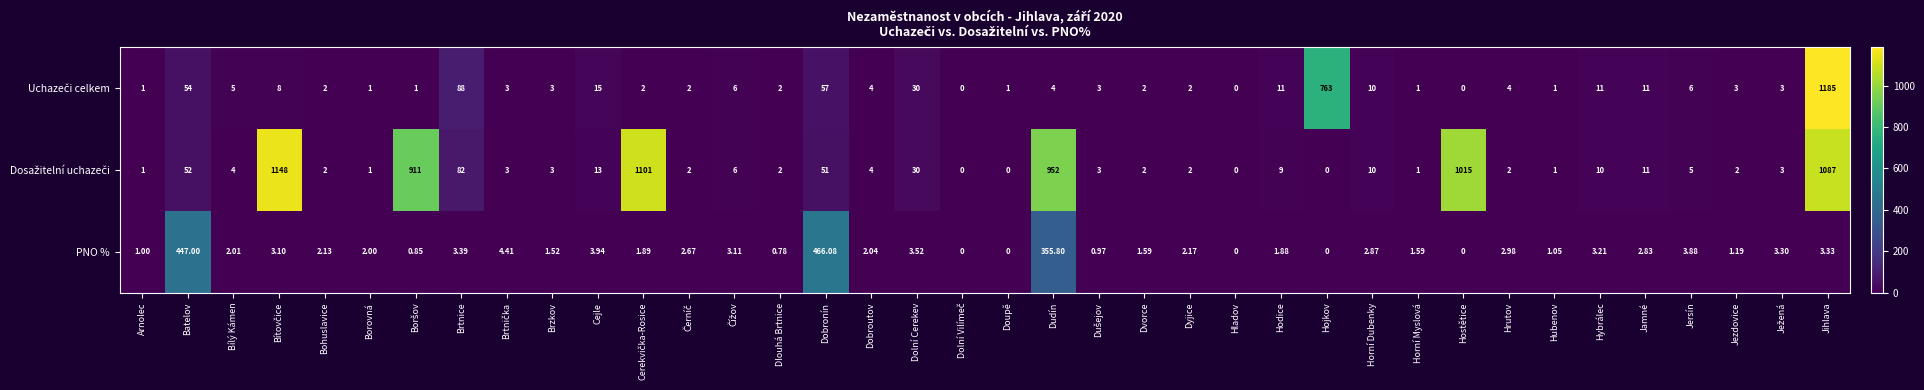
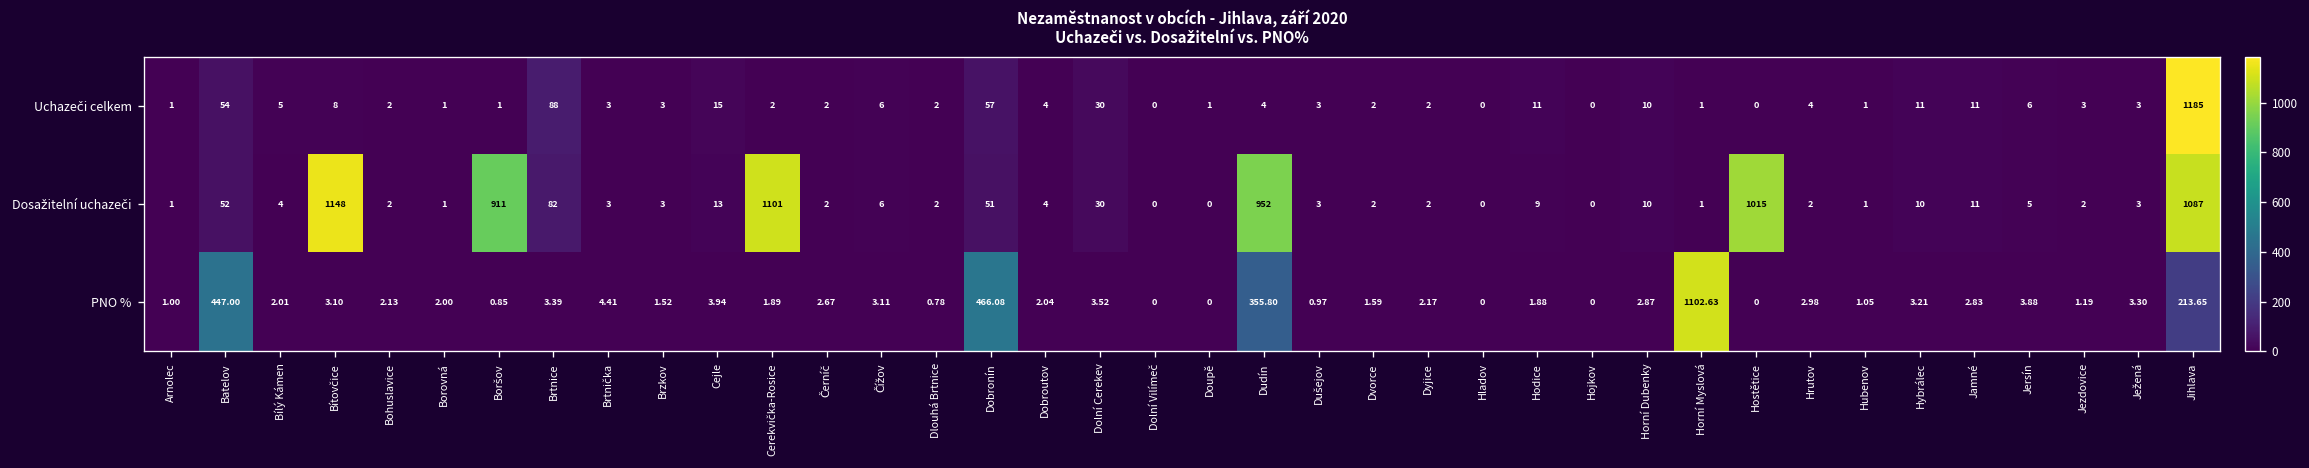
  {
    "Uchazeči celkem": {
      "Arnolec": 1,
      "Batelov": 54,
      "Bílý Kámen": 5,
      "Bítovčice": 8,
      "Bohuslavice": 2,
      "Borovná": 1,
      "Boršov": 1,
      "Brtnice": 88,
      "Brtnička": 3,
      "Brzkov": 3,
      "Cejle": 15,
      "Cerekvička-Rosice": 2,
      "Černíč": 2,
      "Čížov": 6,
      "Dlouhá Brtnice": 2,
      "Dobronín": 57,
      "Dobroutov": 4,
      "Dolní Cerekev": 30,
      "Dolní Vilímeč": 0,
      "Doupě": 1,
      "Dudín": 4,
      "Dušejov": 3,
      "Dvorce": 2,
      "Dyjice": 2,
      "Hladov": 0,
      "Hodice": 11,
-     "Hojkov": 763,
+     "Hojkov": 0,
      "Horní Dubenky": 10,
      "Horní Myslová": 1,
      "Hostětice": 0,
      "Hrutov": 4,
      "Hubenov": 1,
      "Hybrálec": 11,
      "Jamné": 11,
      "Jersín": 6,
      "Jezdovice": 3,
      "Ježená": 3,
      "Jihlava": 1185
    },
    "Dosažitelní uchazeči": {
      "Arnolec": 1,
      "Batelov": 52,
      "Bílý Kámen": 4,
      "Bítovčice": 1148,
      "Bohuslavice": 2,
      "Borovná": 1,
      "Boršov": 911,
      "Brtnice": 82,
      "Brtnička": 3,
      "Brzkov": 3,
      "Cejle": 13,
      "Cerekvička-Rosice": 1101,
      "Černíč": 2,
      "Čížov": 6,
      "Dlouhá Brtnice": 2,
      "Dobronín": 51,
      "Dobroutov": 4,
      "Dolní Cerekev": 30,
      "Dolní Vilímeč": 0,
      "Doupě": 0,
      "Dudín": 952,
      "Dušejov": 3,
      "Dvorce": 2,
      "Dyjice": 2,
      "Hladov": 0,
      "Hodice": 9,
      "Hojkov": 0,
      "Horní Dubenky": 10,
      "Horní Myslová": 1,
      "Hostětice": 1015,
      "Hrutov": 2,
      "Hubenov": 1,
      "Hybrálec": 10,
      "Jamné": 11,
      "Jersín": 5,
      "Jezdovice": 2,
      "Ježená": 3,
      "Jihlava": 1087
    },
    "PNO %": {
      "Arnolec": 1.00,
      "Batelov": 447.00,
      "Bílý Kámen": 2.01,
      "Bítovčice": 3.10,
      "Bohuslavice": 2.13,
      "Borovná": 2.00,
      "Boršov": 0.85,
      "Brtnice": 3.39,
      "Brtnička": 4.41,
      "Brzkov": 1.52,
      "Cejle": 3.94,
      "Cerekvička-Rosice": 1.89,
      "Černíč": 2.67,
      "Čížov": 3.11,
      "Dlouhá Brtnice": 0.78,
      "Dobronín": 466.08,
      "Dobroutov": 2.04,
      "Dolní Cerekev": 3.52,
      "Dolní Vilímeč": 0,
      "Doupě": 0,
      "Dudín": 355.80,
      "Dušejov": 0.97,
      "Dvorce": 1.59,
      "Dyjice": 2.17,
      "Hladov": 0,
      "Hodice": 1.88,
      "Hojkov": 0,
      "Horní Dubenky": 2.87,
-     "Horní Myslová": 1.59,
+     "Horní Myslová": 1102.63,
      "Hostětice": 0,
      "Hrutov": 2.98,
      "Hubenov": 1.05,
      "Hybrálec": 3.21,
      "Jamné": 2.83,
      "Jersín": 3.88,
      "Jezdovice": 1.19,
      "Ježená": 3.30,
-     "Jihlava": 3.33
+     "Jihlava": 213.65
    }
  }
